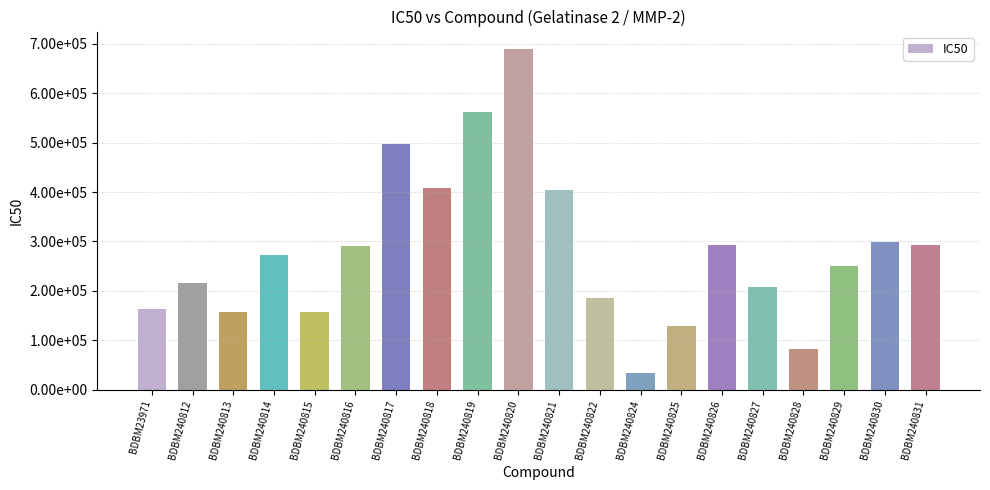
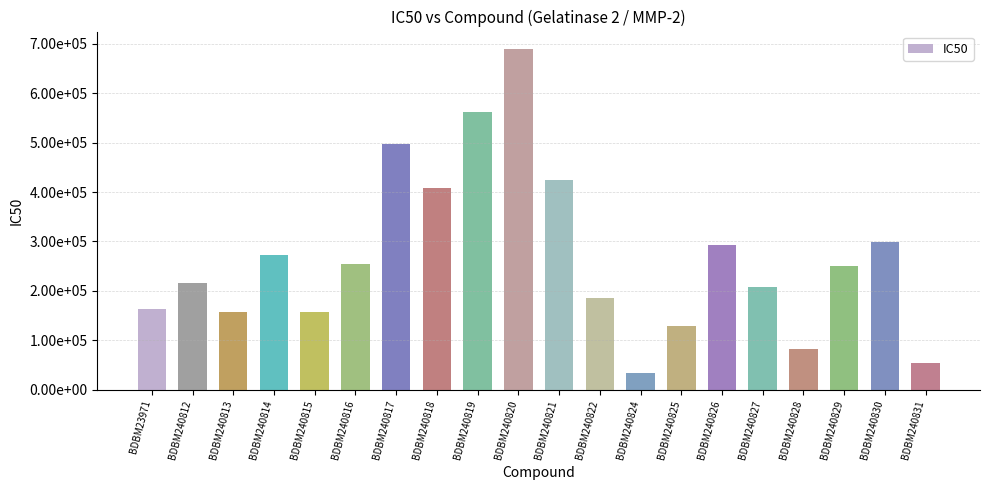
  {
    "BDBM23971": 160000,
    "BDBM240812": 210000,
    "BDBM240813": 160000,
    "BDBM240814": 270000,
    "BDBM240815": 160000,
-   "BDBM240816": 290000,
+   "BDBM240816": 250000,
    "BDBM240817": 500000,
    "BDBM240818": 410000,
    "BDBM240819": 560000,
    "BDBM240820": 690000,
-   "BDBM240821": 400000,
+   "BDBM240821": 420000,
    "BDBM240822": 190000,
    "BDBM240824": 30000,
    "BDBM240825": 130000,
    "BDBM240826": 290000,
    "BDBM240827": 210000,
    "BDBM240828": 80000,
    "BDBM240829": 250000,
    "BDBM240830": 300000,
-   "BDBM240831": 290000
+   "BDBM240831": 50000
  }
